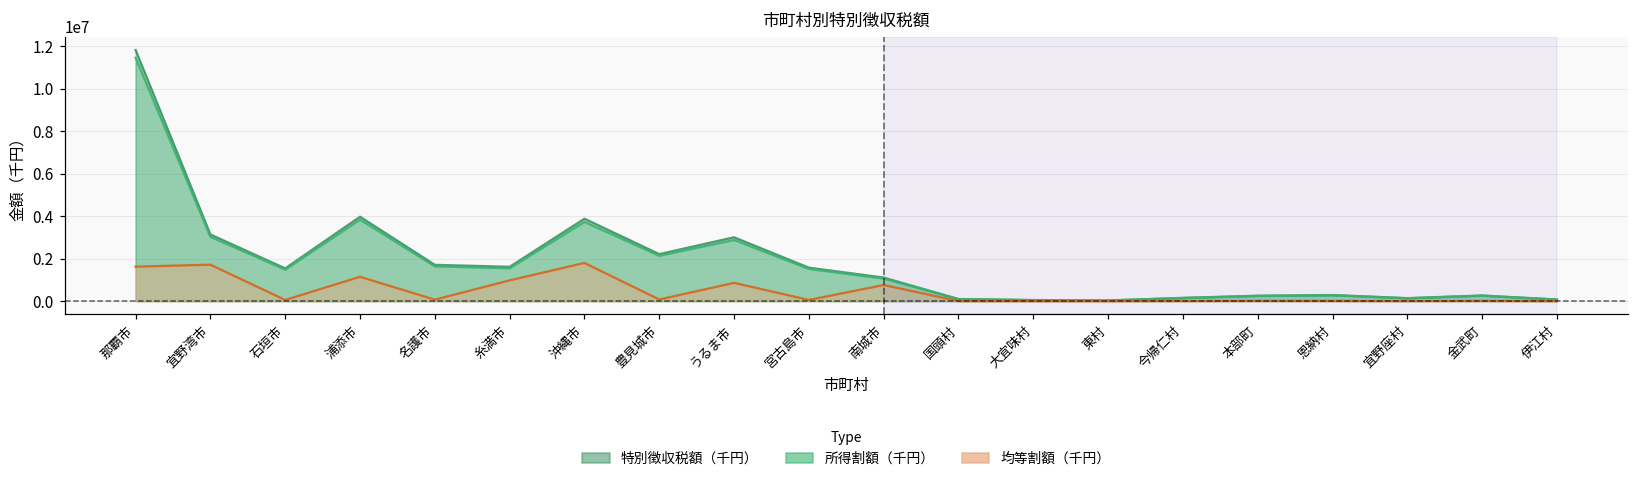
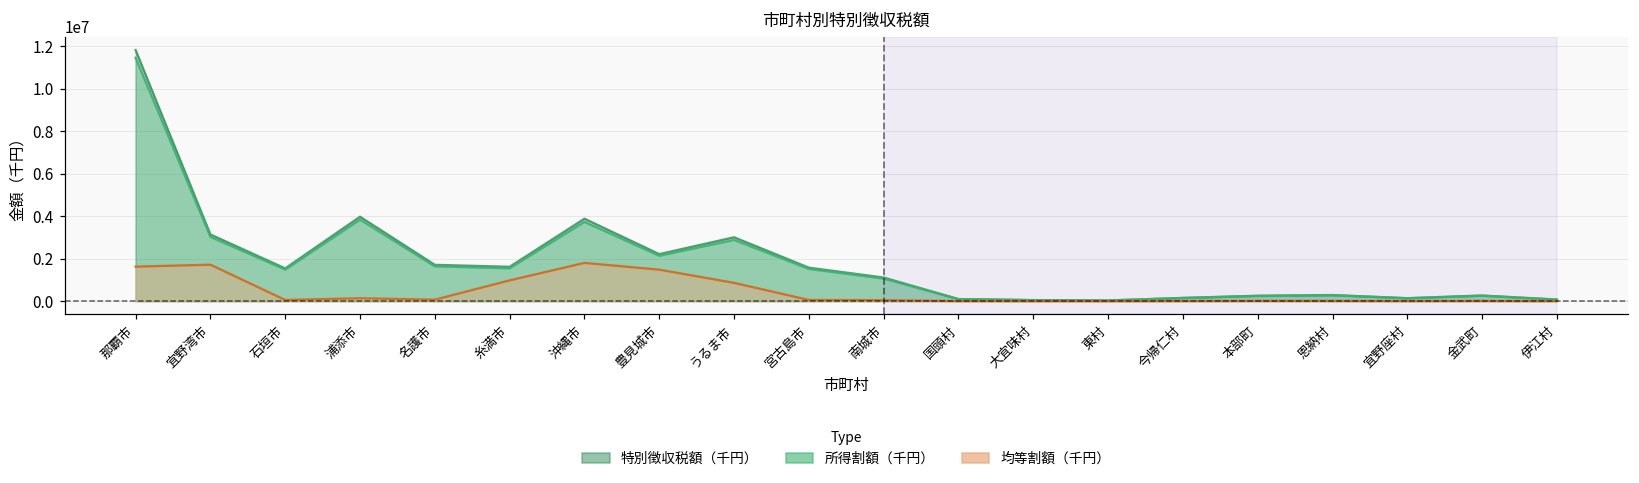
  {
    "均等割額（千円）": {
      "那覇市": 1600000,
      "宜野湾市": 1700000,
      "石垣市": 100000,
-     "浦添市": 1100000,
+     "浦添市": 100000,
      "名護市": 100000,
      "糸満市": 1000000,
      "沖縄市": 1800000,
-     "豊見城市": 100000,
+     "豊見城市": 1500000,
      "うるま市": 900000,
      "宮古島市": 100000,
-     "南城市": 800000,
+     "南城市": 0,
      "今帰仁村": 0,
      "本部町": 0,
      "恩納村": 0,
      "金武町": 0
    }
  }
